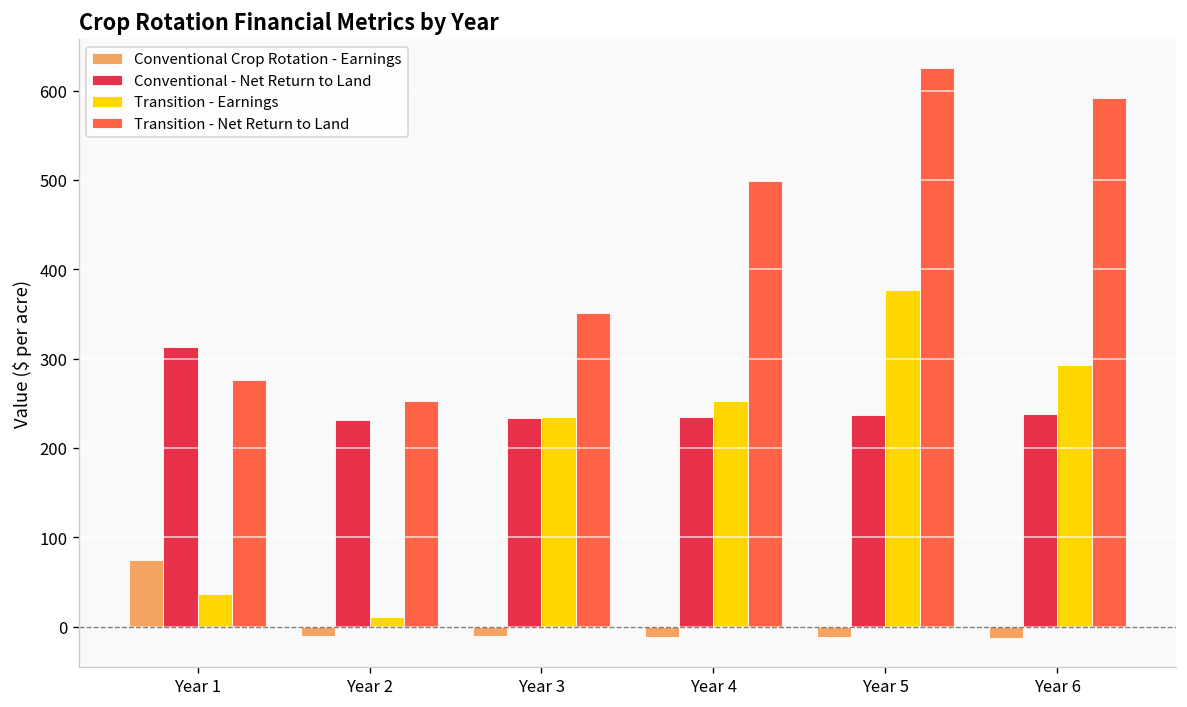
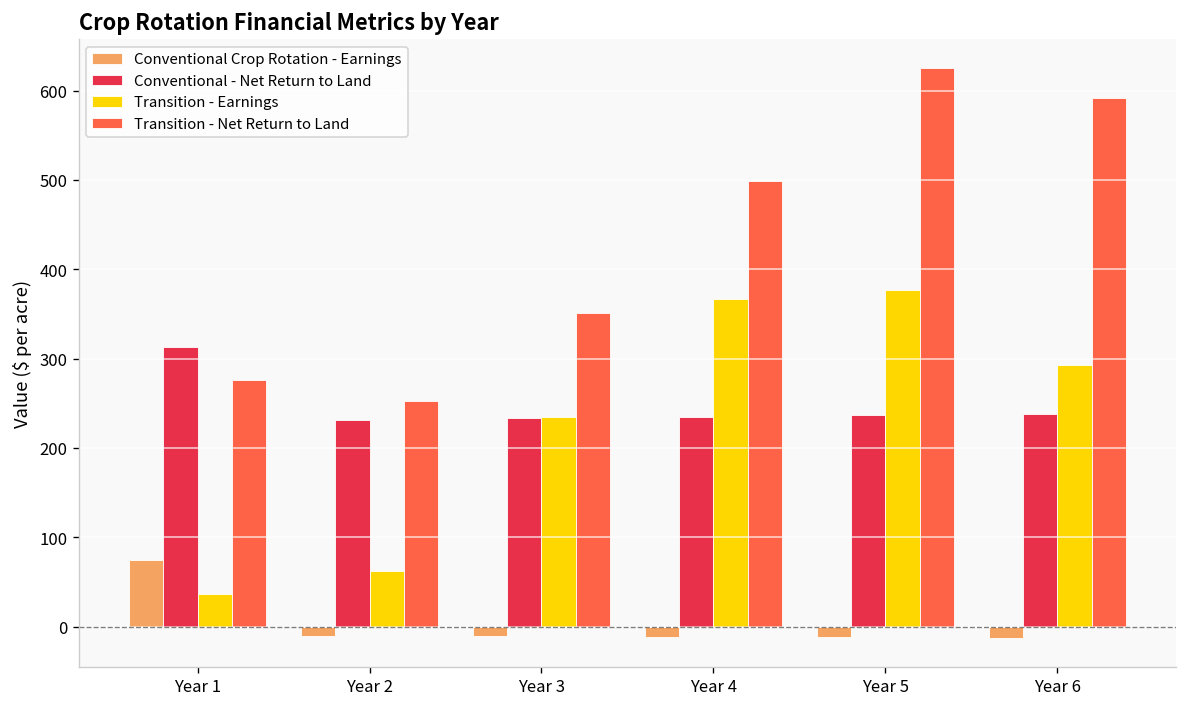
  {
    "Conventional Crop Rotation - Earnings": {
      "Year 1": 70,
      "Year 2": -10,
      "Year 3": -10,
      "Year 4": -10,
      "Year 5": -10,
      "Year 6": -10
    },
    "Transition - Earnings": {
      "Year 1": 40,
-     "Year 2": 10,
+     "Year 2": 60,
      "Year 3": 240,
-     "Year 4": 250,
+     "Year 4": 370,
      "Year 5": 380,
      "Year 6": 290
    }
  }
